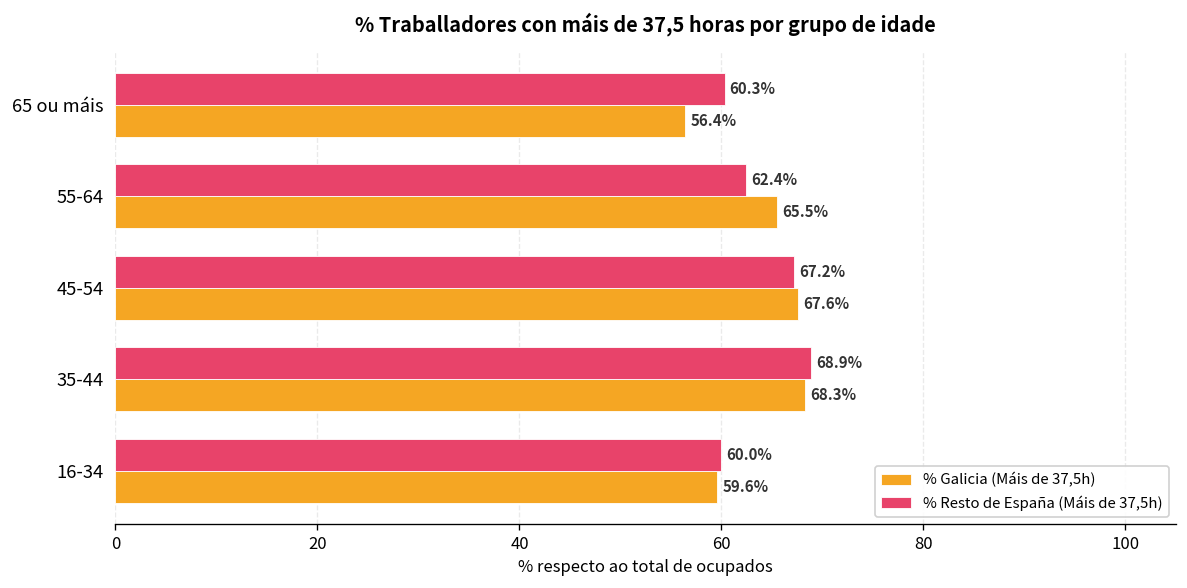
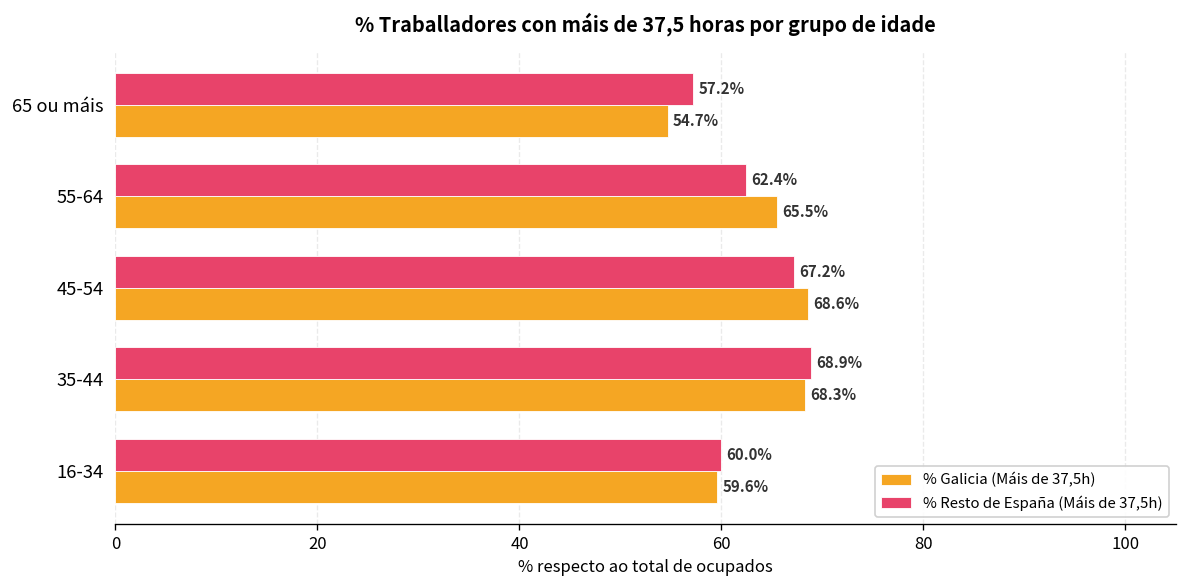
  {
    "% Galicia (Máis de 37,5h)": {
-     "65 ou máis": "56.4%",
+     "65 ou máis": "54.7%",
      "55-64": "65.5%",
-     "45-54": "67.6%",
+     "45-54": "68.6%",
      "35-44": "68.3%",
      "16-34": "59.6%"
    },
    "% Resto de España (Máis de 37,5h)": {
-     "65 ou máis": "60.3%",
+     "65 ou máis": "57.2%",
      "55-64": "62.4%",
      "45-54": "67.2%",
      "35-44": "68.9%",
      "16-34": "60.0%"
    }
  }
